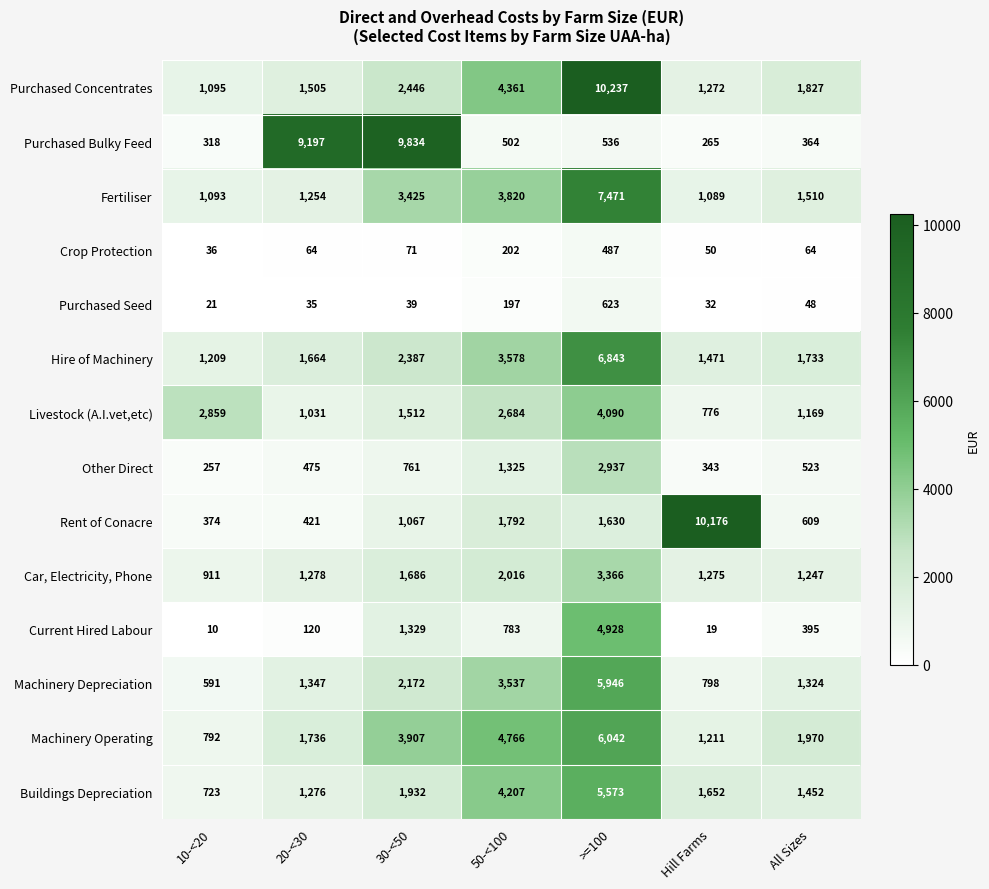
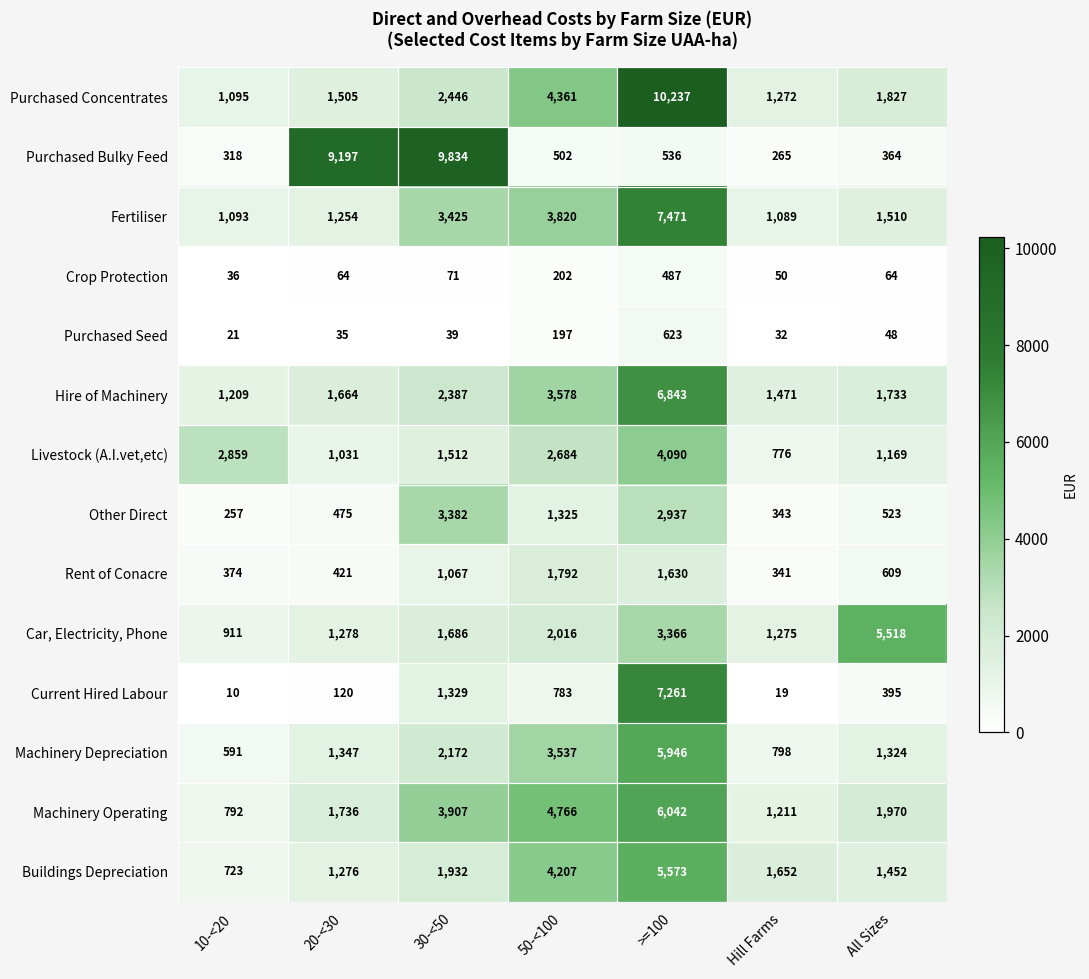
  {
    "Purchased Concentrates": {
      "10-<20": "1,095",
      "20-<30": "1,505",
      "30-<50": "2,446",
      "50-<100": "4,361",
      ">=100": "10,237",
      "Hill Farms": "1,272",
      "All Sizes": "1,827"
    },
    "Purchased Bulky Feed": {
      "10-<20": "318",
      "20-<30": "9,197",
      "30-<50": "9,834",
      "50-<100": "502",
      ">=100": "536",
      "Hill Farms": "265",
      "All Sizes": "364"
    },
    "Fertiliser": {
      "10-<20": "1,093",
      "20-<30": "1,254",
      "30-<50": "3,425",
      "50-<100": "3,820",
      ">=100": "7,471",
      "Hill Farms": "1,089",
      "All Sizes": "1,510"
    },
    "Crop Protection": {
      "10-<20": "36",
      "20-<30": "64",
      "30-<50": "71",
      "50-<100": "202",
      ">=100": "487",
      "Hill Farms": "50",
      "All Sizes": "64"
    },
    "Purchased Seed": {
      "10-<20": "21",
      "20-<30": "35",
      "30-<50": "39",
      "50-<100": "197",
      ">=100": "623",
      "Hill Farms": "32",
      "All Sizes": "48"
    },
    "Hire of Machinery": {
      "10-<20": "1,209",
      "20-<30": "1,664",
      "30-<50": "2,387",
      "50-<100": "3,578",
      ">=100": "6,843",
      "Hill Farms": "1,471",
      "All Sizes": "1,733"
    },
    "Livestock (A.I.vet,etc)": {
      "10-<20": "2,859",
      "20-<30": "1,031",
      "30-<50": "1,512",
      "50-<100": "2,684",
      ">=100": "4,090",
      "Hill Farms": "776",
      "All Sizes": "1,169"
    },
    "Other Direct": {
      "10-<20": "257",
      "20-<30": "475",
-     "30-<50": "761",
+     "30-<50": "3,382",
      "50-<100": "1,325",
      ">=100": "2,937",
      "Hill Farms": "343",
      "All Sizes": "523"
    },
    "Rent of Conacre": {
      "10-<20": "374",
      "20-<30": "421",
      "30-<50": "1,067",
      "50-<100": "1,792",
      ">=100": "1,630",
-     "Hill Farms": "10,176",
+     "Hill Farms": "341",
      "All Sizes": "609"
    },
    "Car, Electricity, Phone": {
      "10-<20": "911",
      "20-<30": "1,278",
      "30-<50": "1,686",
      "50-<100": "2,016",
      ">=100": "3,366",
      "Hill Farms": "1,275",
-     "All Sizes": "1,247"
+     "All Sizes": "5,518"
    },
    "Current Hired Labour": {
      "10-<20": "10",
      "20-<30": "120",
      "30-<50": "1,329",
      "50-<100": "783",
-     ">=100": "4,928",
+     ">=100": "7,261",
      "Hill Farms": "19",
      "All Sizes": "395"
    },
    "Machinery Depreciation": {
      "10-<20": "591",
      "20-<30": "1,347",
      "30-<50": "2,172",
      "50-<100": "3,537",
      ">=100": "5,946",
      "Hill Farms": "798",
      "All Sizes": "1,324"
    },
    "Machinery Operating": {
      "10-<20": "792",
      "20-<30": "1,736",
      "30-<50": "3,907",
      "50-<100": "4,766",
      ">=100": "6,042",
      "Hill Farms": "1,211",
      "All Sizes": "1,970"
    },
    "Buildings Depreciation": {
      "10-<20": "723",
      "20-<30": "1,276",
      "30-<50": "1,932",
      "50-<100": "4,207",
      ">=100": "5,573",
      "Hill Farms": "1,652",
      "All Sizes": "1,452"
    }
  }
